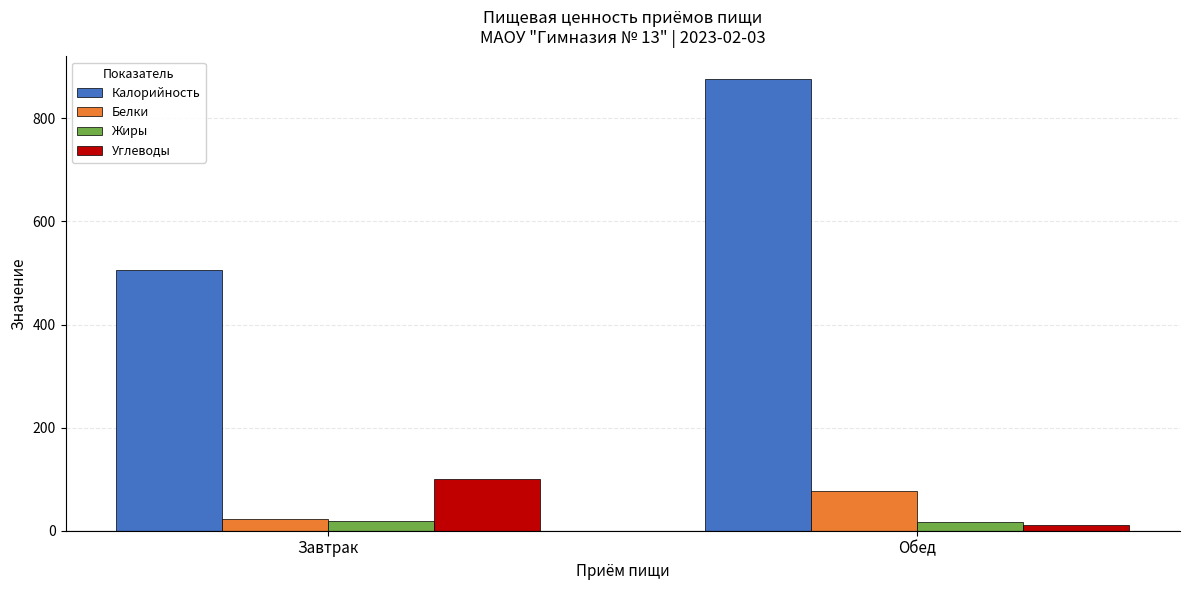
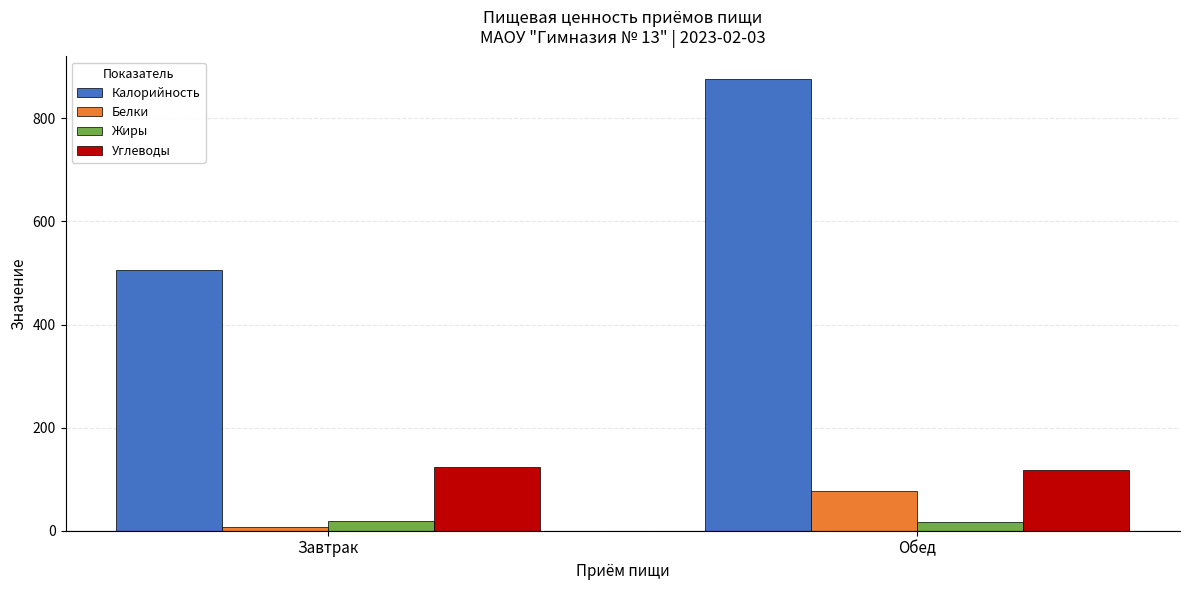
  {
    "Калорийность": {
      "Завтрак": 510,
      "Обед": 880
    },
    "Белки": {
-     "Завтрак": 20,
+     "Завтрак": 10,
      "Обед": 80
    },
    "Жиры": {
      "Завтрак": 20,
      "Обед": 20
    },
    "Углеводы": {
-     "Завтрак": 100,
-     "Обед": 10
+     "Завтрак": 120,
+     "Обед": 120
    }
  }
